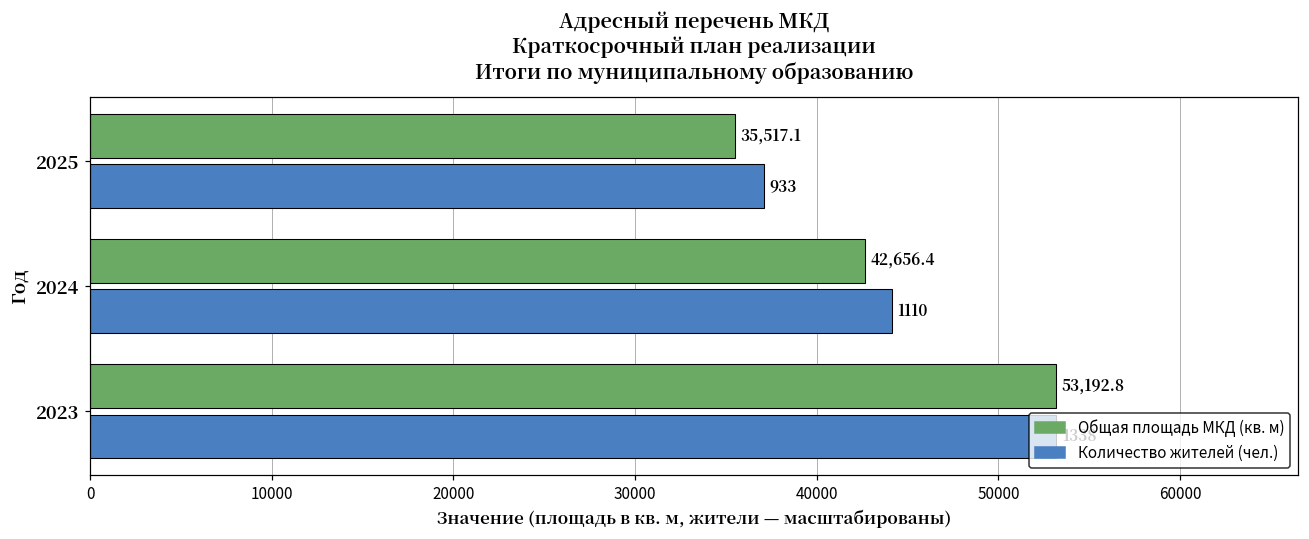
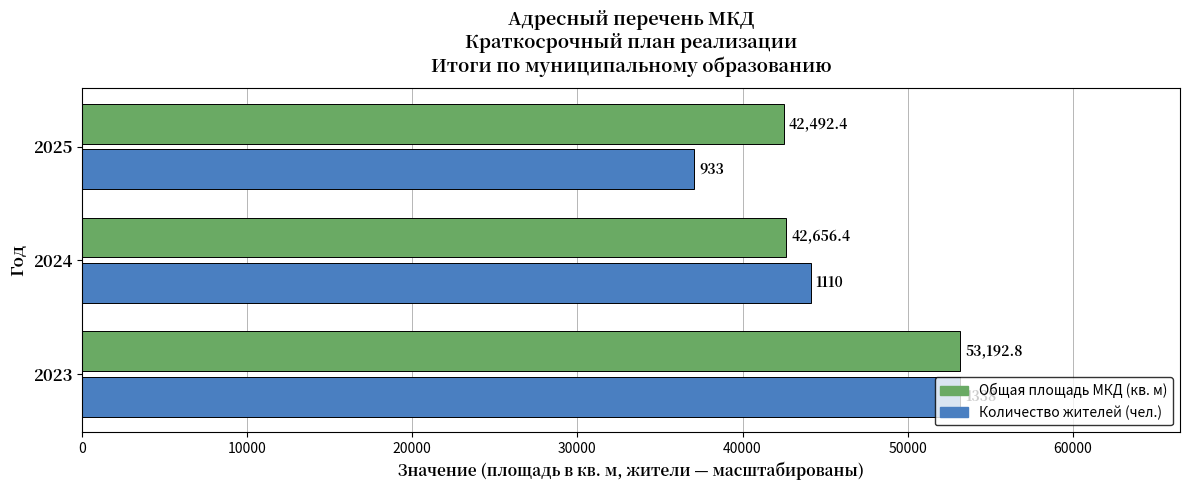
  {
    "Общая площадь МКД (кв. м)": {
-     "2025": "35,517.1",
+     "2025": "42,492.4",
      "2024": "42,656.4",
      "2023": "53,192.8"
    }
  }
